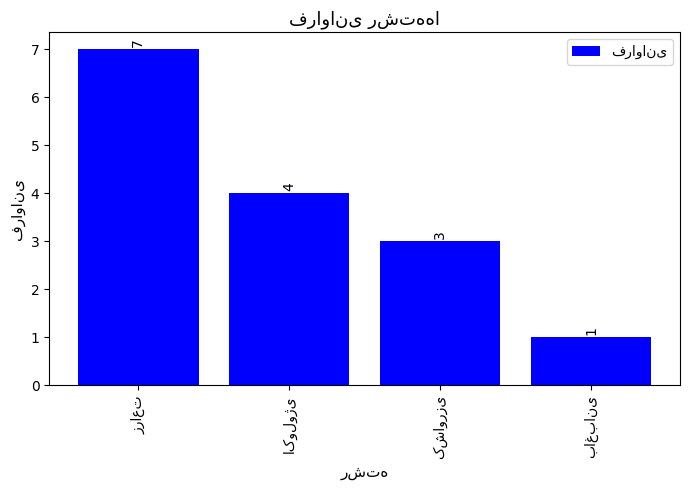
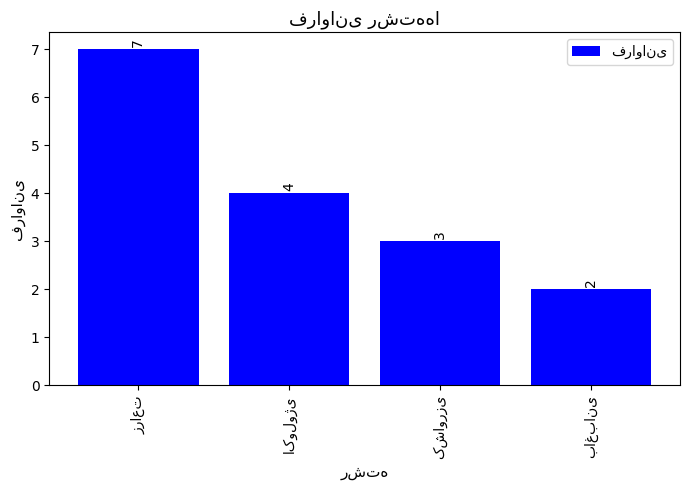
  {
    "زراعت": 7,
    "اکولوژی": 4,
    "کشاورزی": 3,
-   "باغبانی": 1
+   "باغبانی": 2
  }
